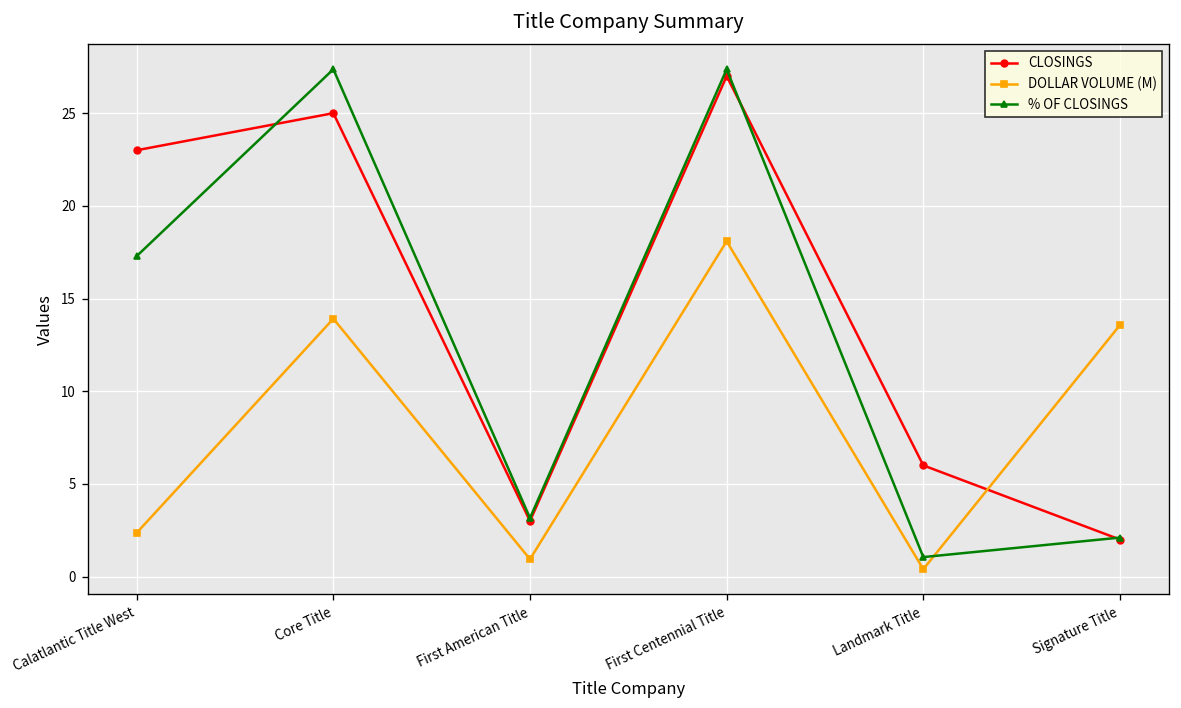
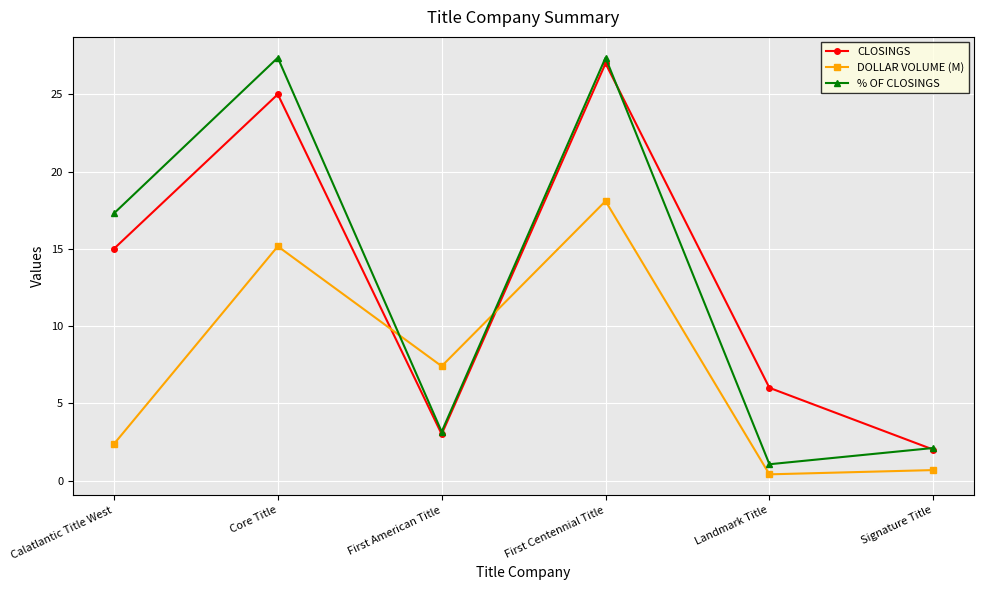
  {
    "CLOSINGS": {
-     "Calatlantic Title West": 23,
+     "Calatlantic Title West": 15,
      "Core Title": 25,
      "First Centennial Title": 27,
      "Landmark Title": 6
    },
    "DOLLAR VOLUME (M)": {
      "Calatlantic Title West": 2.4,
-     "Core Title": 13.9,
-     "First American Title": 0.9,
+     "Core Title": 15.2,
+     "First American Title": 7.4,
      "First Centennial Title": 18.1,
      "Landmark Title": 0.4,
-     "Signature Title": 13.6
+     "Signature Title": 0.7
    },
    "% OF CLOSINGS": {
      "Calatlantic Title West": 17.3,
      "Core Title": 27.4,
      "First Centennial Title": 27.4,
      "Landmark Title": 1.1
    }
  }
